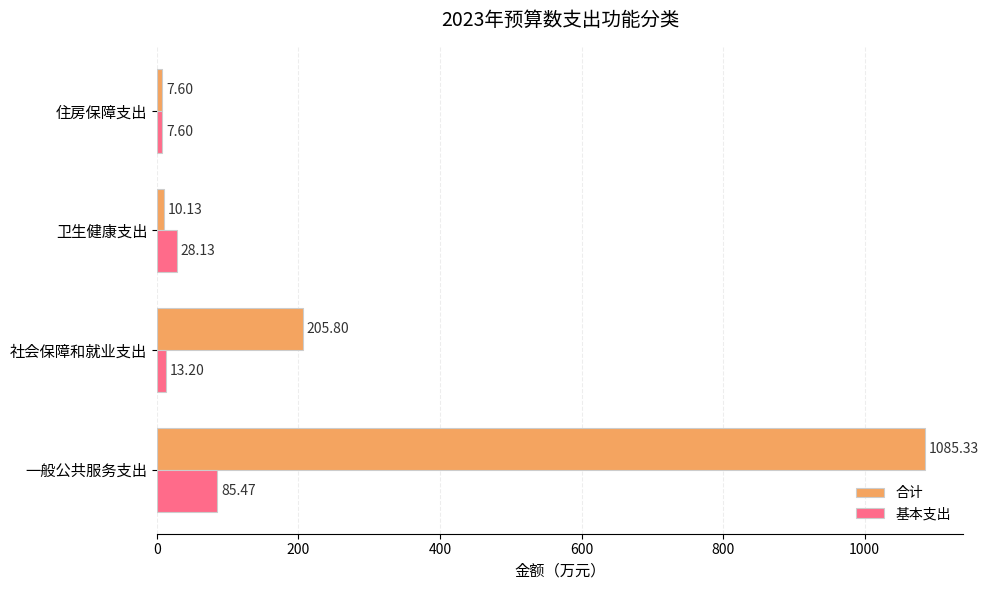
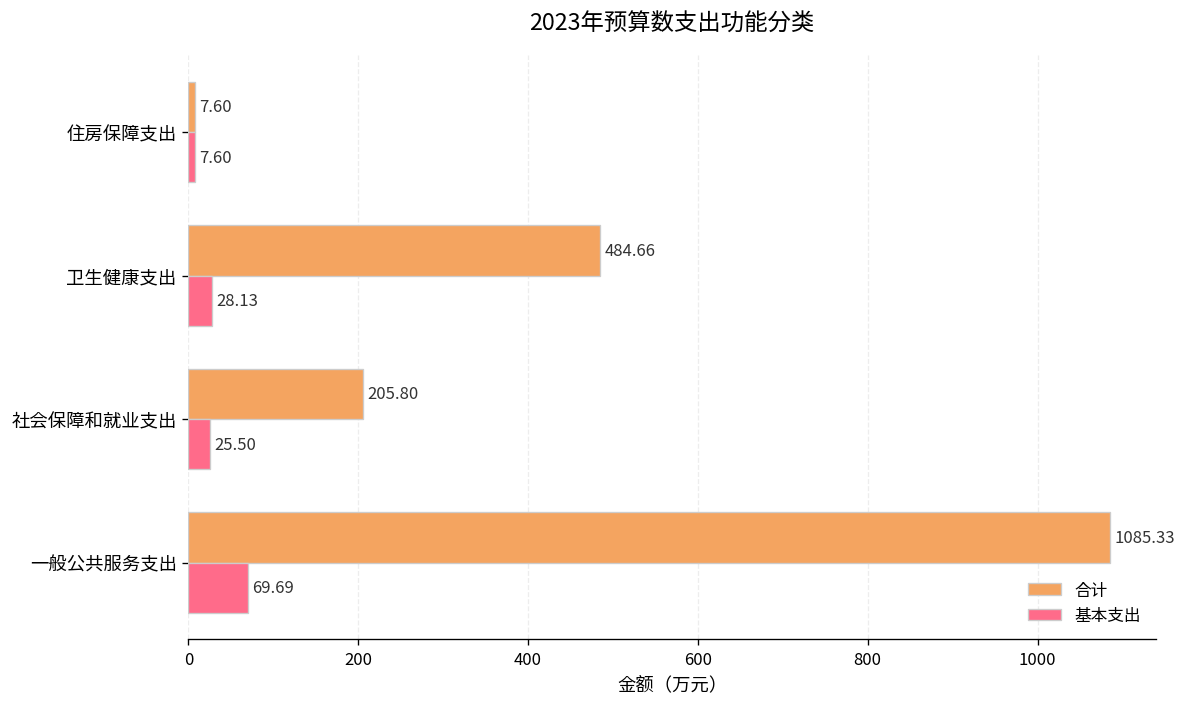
  {
    "合计": {
      "住房保障支出": 7.60,
-     "卫生健康支出": 10.13,
+     "卫生健康支出": 484.66,
      "社会保障和就业支出": 205.80,
      "一般公共服务支出": 1085.33
    },
    "基本支出": {
      "住房保障支出": 7.60,
      "卫生健康支出": 28.13,
-     "社会保障和就业支出": 13.20,
-     "一般公共服务支出": 85.47
+     "社会保障和就业支出": 25.50,
+     "一般公共服务支出": 69.69
    }
  }
